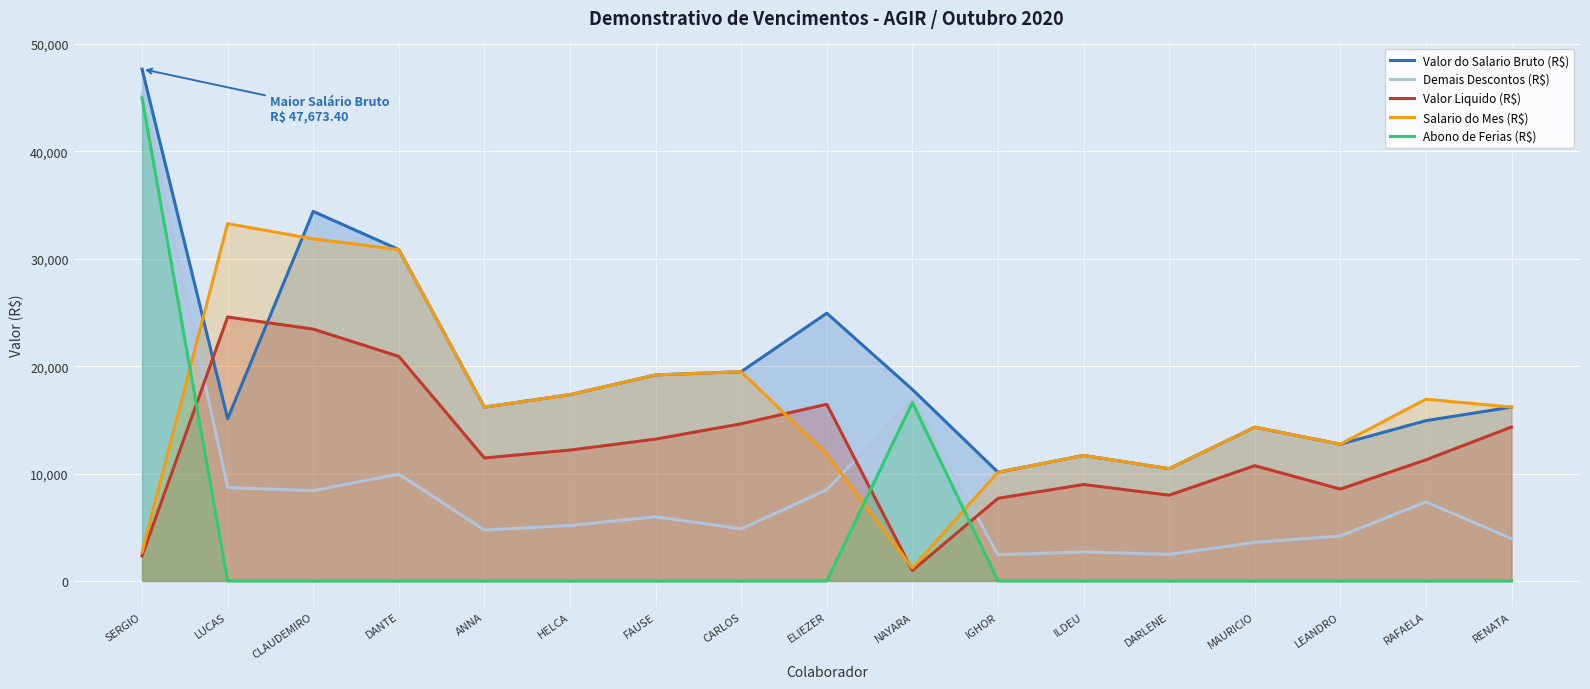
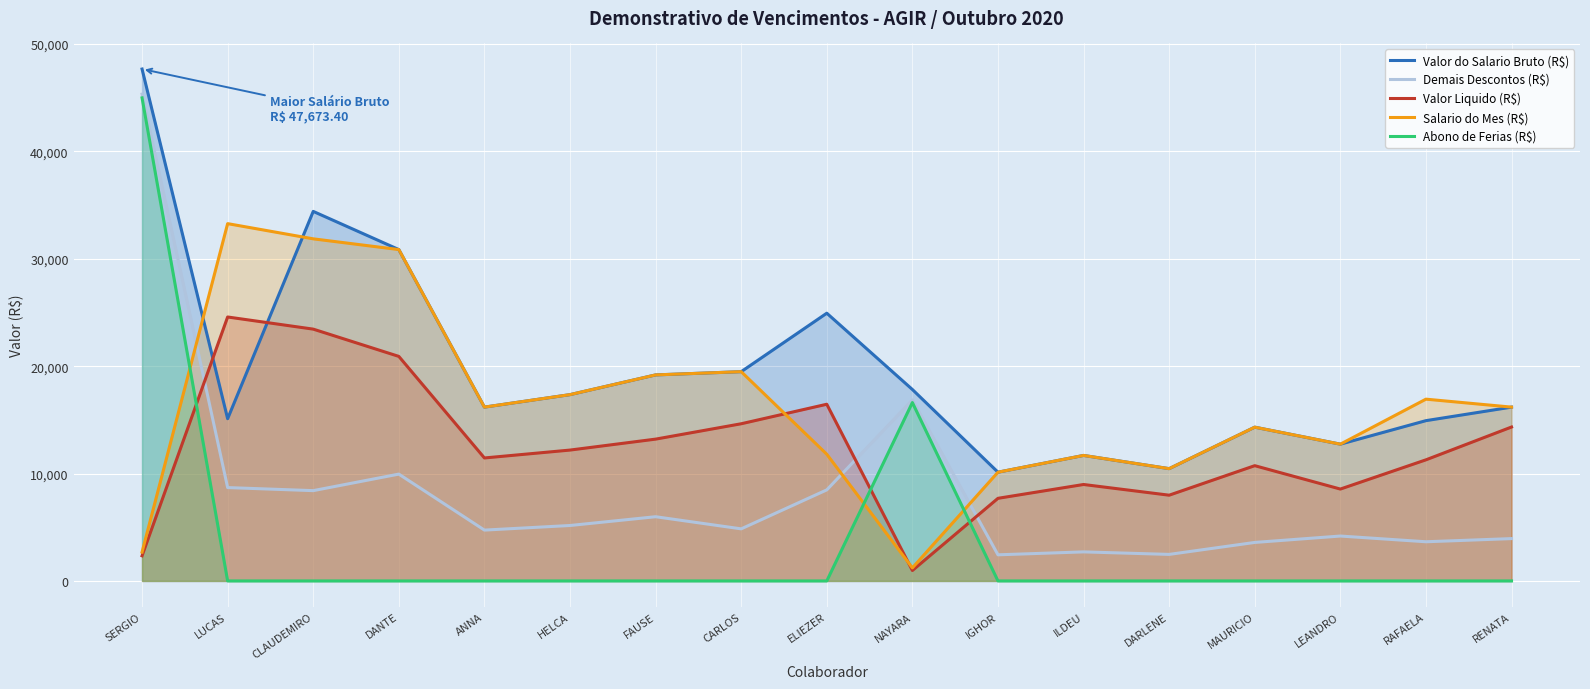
  {
    "Valor do Salario Bruto (R$)": {
      "SERGIO": "47,673.40"
    },
    "Demais Descontos (R$)": {
      "LUCAS": "8,700",
      "CLAUDEMIRO": "8,400",
      "DANTE": "9,900",
      "ANNA": "4,700",
      "HELCA": "5,200",
      "FAUSE": "6,000",
      "CARLOS": "4,900",
      "ELIEZER": "8,500",
      "NAYARA": "16,900",
      "IGHOR": "2,400",
      "ILDEU": "2,700",
      "DARLENE": "2,500",
      "MAURICIO": "3,600",
      "LEANDRO": "4,200",
-     "RAFAELA": "7,400",
+     "RAFAELA": "3,600",
      "RENATA": "3,900"
    },
    "Valor Liquido (R$)": {
      "SERGIO": "2,300",
      "LUCAS": "24,600",
      "CLAUDEMIRO": "23,500",
      "DANTE": "20,900",
      "ANNA": "11,500",
      "HELCA": "12,200",
      "FAUSE": "13,200",
      "CARLOS": "14,600",
      "ELIEZER": "16,500",
      "NAYARA": "1,000",
      "IGHOR": "7,700",
      "ILDEU": "9,000",
      "DARLENE": "8,000",
      "MAURICIO": "10,700",
      "LEANDRO": "8,600",
      "RAFAELA": "11,300",
      "RENATA": "14,300"
    },
    "Salario do Mes (R$)": {
      "SERGIO": "2,700",
      "LUCAS": "33,300",
      "CLAUDEMIRO": "31,900",
      "ELIEZER": "11,800",
      "NAYARA": "1,200",
      "RAFAELA": "16,900"
    },
    "Abono de Ferias (R$)": {
      "LUCAS": "0",
      "CLAUDEMIRO": "0",
      "DANTE": "0",
      "ANNA": "0",
      "HELCA": "0",
      "FAUSE": "0",
      "CARLOS": "0",
      "ELIEZER": "0",
      "NAYARA": "16,600",
      "IGHOR": "0",
      "ILDEU": "0",
      "DARLENE": "0",
      "MAURICIO": "0",
      "LEANDRO": "0",
      "RAFAELA": "0",
      "RENATA": "0"
    }
  }
